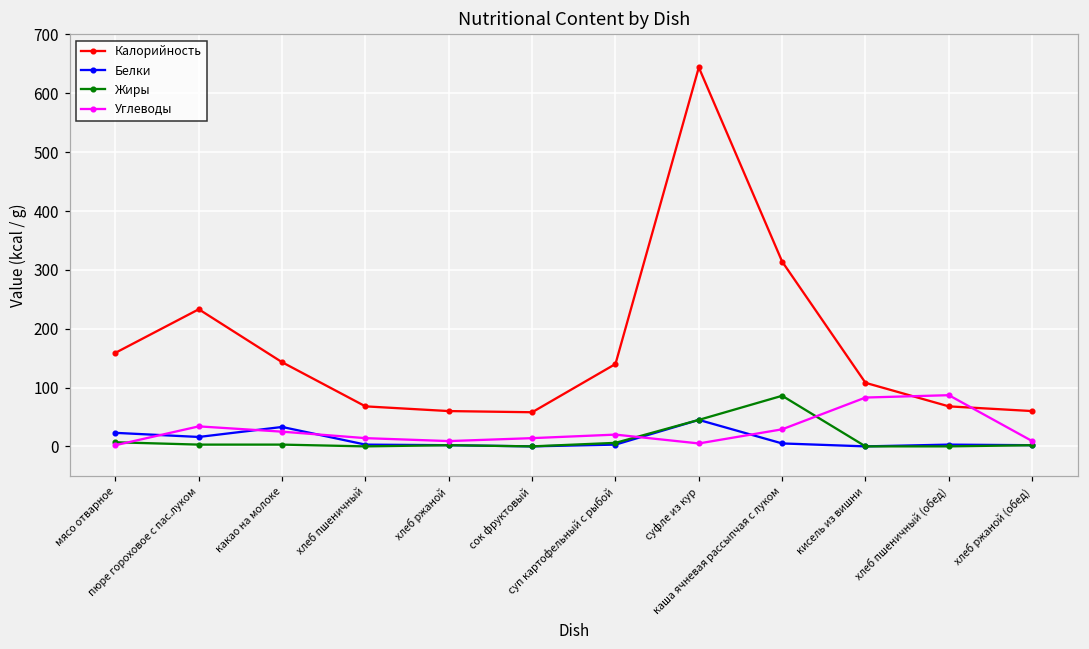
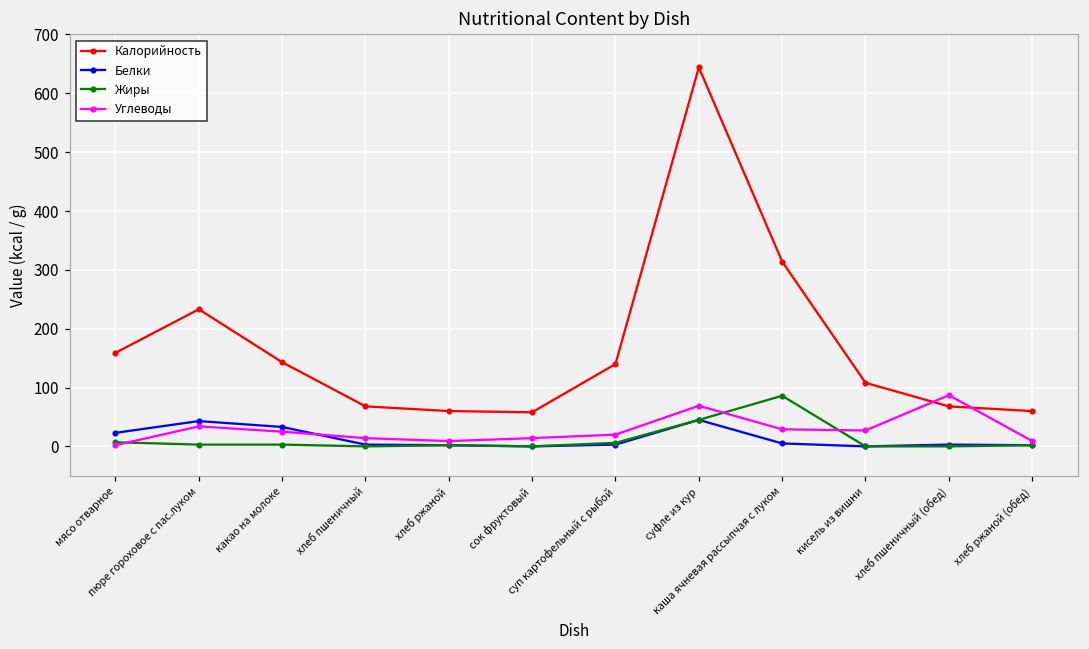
  {
    "Калорийность": {
      "мясо отварное": 160,
      "пюре гороховое с пас.луком": 230,
      "какао на молоке": 140,
      "хлеб пшеничный": 70,
      "хлеб ржаной": 60,
      "сок фруктовый": 60,
      "суп картофельный с рыбой": 140,
      "суфле из кур": 640,
      "каша ячневая рассыпчая с луком": 310,
      "кисель из вишни": 110,
      "хлеб пшеничный (обед)": 70,
      "хлеб ржаной (обед)": 60
    },
    "Белки": {
      "мясо отварное": 20,
-     "пюре гороховое с пас.луком": 20,
+     "пюре гороховое с пас.луком": 40,
      "какао на молоке": 30,
      "каша ячневая рассыпчая с луком": 10
    },
    "Жиры": {
      "мясо отварное": 10,
      "пюре гороховое с пас.луком": 0,
      "какао на молоке": 0,
      "каша ячневая рассыпчая с луком": 90
    },
    "Углеводы": {
      "мясо отварное": 0,
      "пюре гороховое с пас.луком": 30,
      "какао на молоке": 30,
      "хлеб пшеничный": 10,
      "хлеб ржаной": 10,
      "сок фруктовый": 10,
      "суп картофельный с рыбой": 20,
-     "суфле из кур": 10,
+     "суфле из кур": 70,
      "каша ячневая рассыпчая с луком": 30,
-     "кисель из вишни": 80,
+     "кисель из вишни": 30,
      "хлеб пшеничный (обед)": 90,
      "хлеб ржаной (обед)": 10
    }
  }
